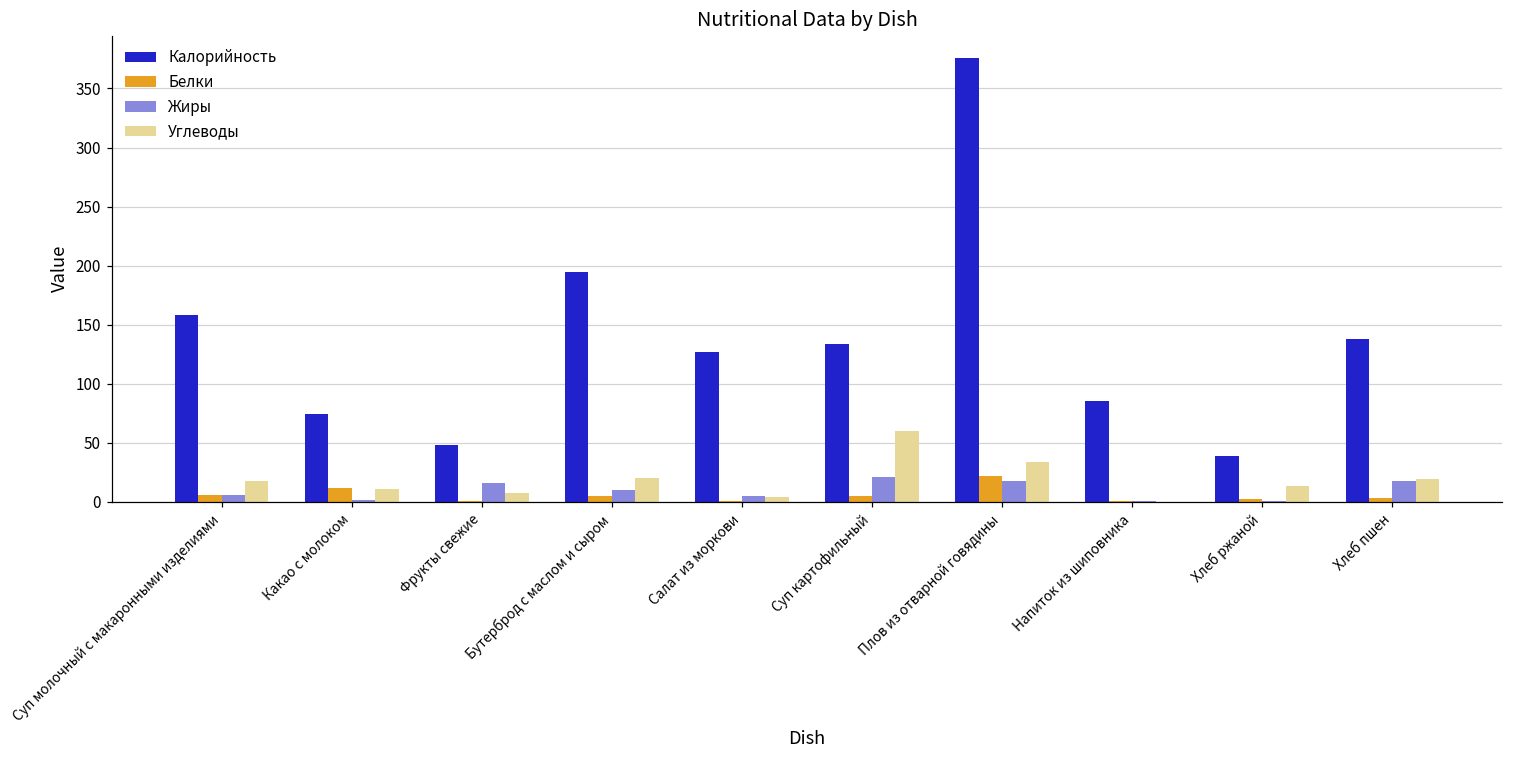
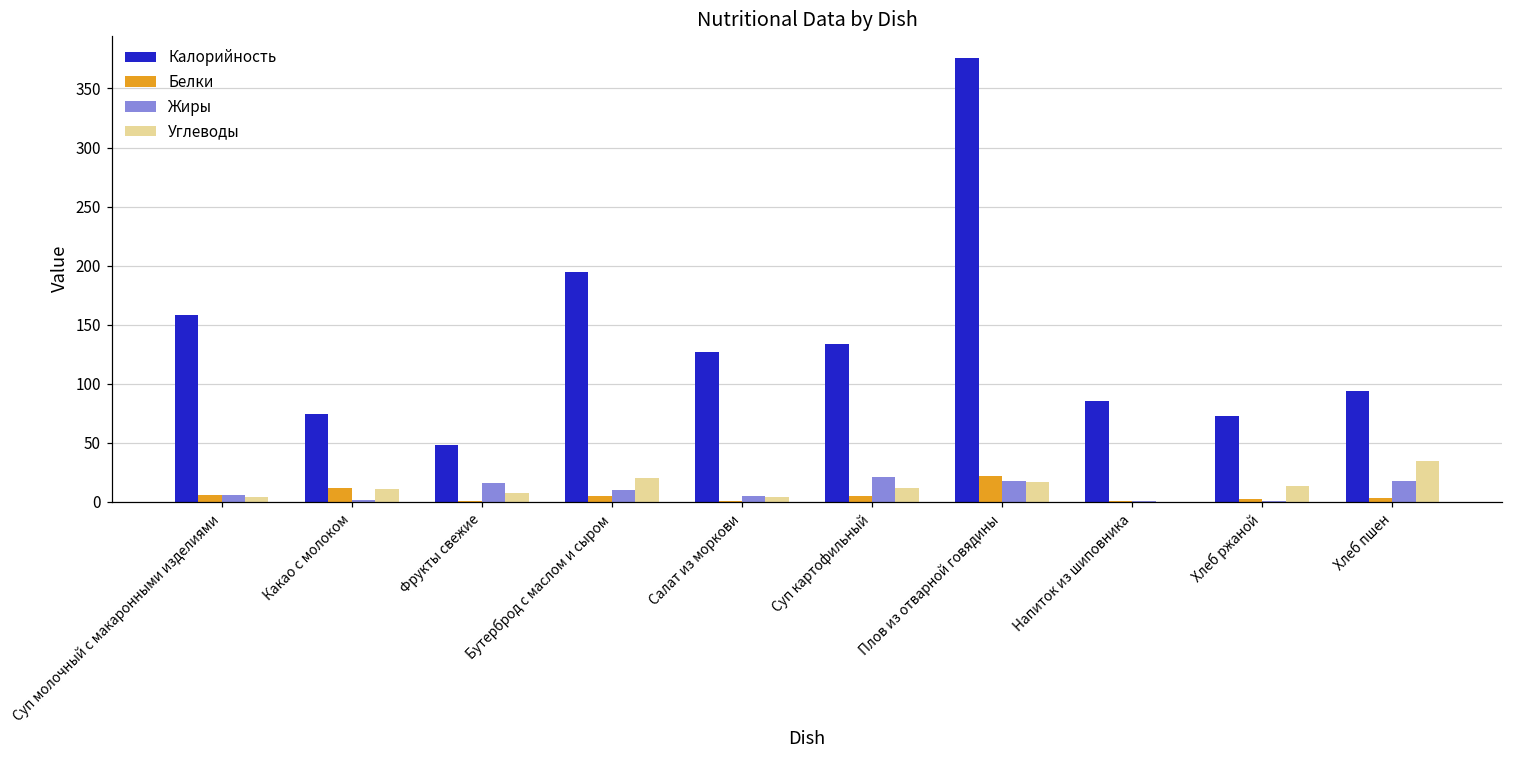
  {
    "Калорийность": {
      "Суп молочный с макаронными изделиями": 158,
      "Какао с молоком": 74,
      "Фрукты свежие": 48,
      "Бутерброд с маслом и сыром": 195,
      "Салат из моркови": 127,
      "Суп картофильный": 134,
      "Плов из отварной говядины": 376,
      "Напиток из шиповника": 85,
-     "Хлеб ржаной": 39,
-     "Хлеб пшен": 138
+     "Хлеб ржаной": 72,
+     "Хлеб пшен": 94
    },
    "Белки": {
      "Суп молочный с макаронными изделиями": 6,
      "Какао с молоком": 12,
      "Бутерброд с маслом и сыром": 5,
      "Суп картофильный": 5,
      "Плов из отварной говядины": 22,
      "Хлеб ржаной": 3,
      "Хлеб пшен": 3
    },
    "Жиры": {
      "Суп молочный с макаронными изделиями": 6,
      "Фрукты свежие": 16,
      "Бутерброд с маслом и сыром": 10,
      "Салат из моркови": 5,
      "Суп картофильный": 21,
      "Плов из отварной говядины": 18,
      "Хлеб пшен": 17
    },
    "Углеводы": {
-     "Суп молочный с макаронными изделиями": 18,
+     "Суп молочный с макаронными изделиями": 4,
      "Какао с молоком": 11,
      "Фрукты свежие": 8,
      "Бутерброд с маслом и сыром": 20,
      "Салат из моркови": 4,
-     "Суп картофильный": 60,
-     "Плов из отварной говядины": 34,
+     "Суп картофильный": 12,
+     "Плов из отварной говядины": 17,
      "Напиток из шиповника": 0,
      "Хлеб ржаной": 14,
-     "Хлеб пшен": 20
+     "Хлеб пшен": 34
    }
  }
